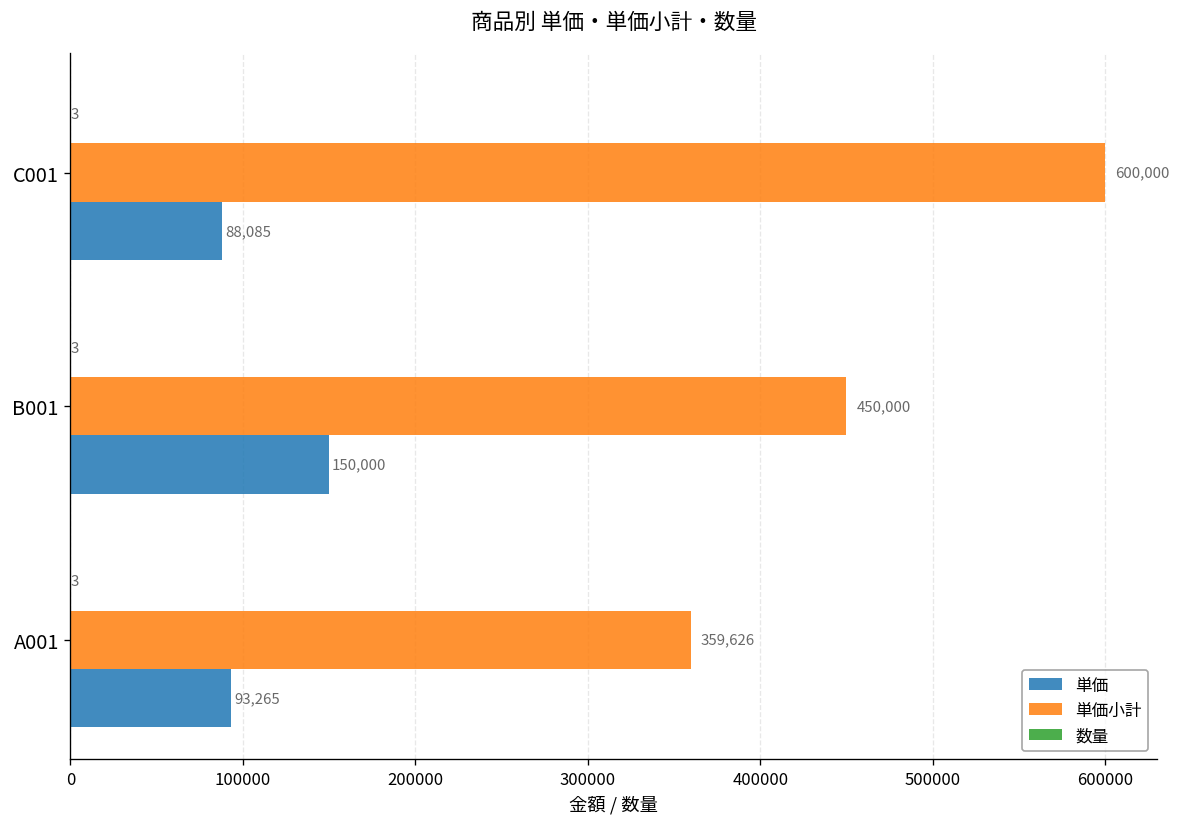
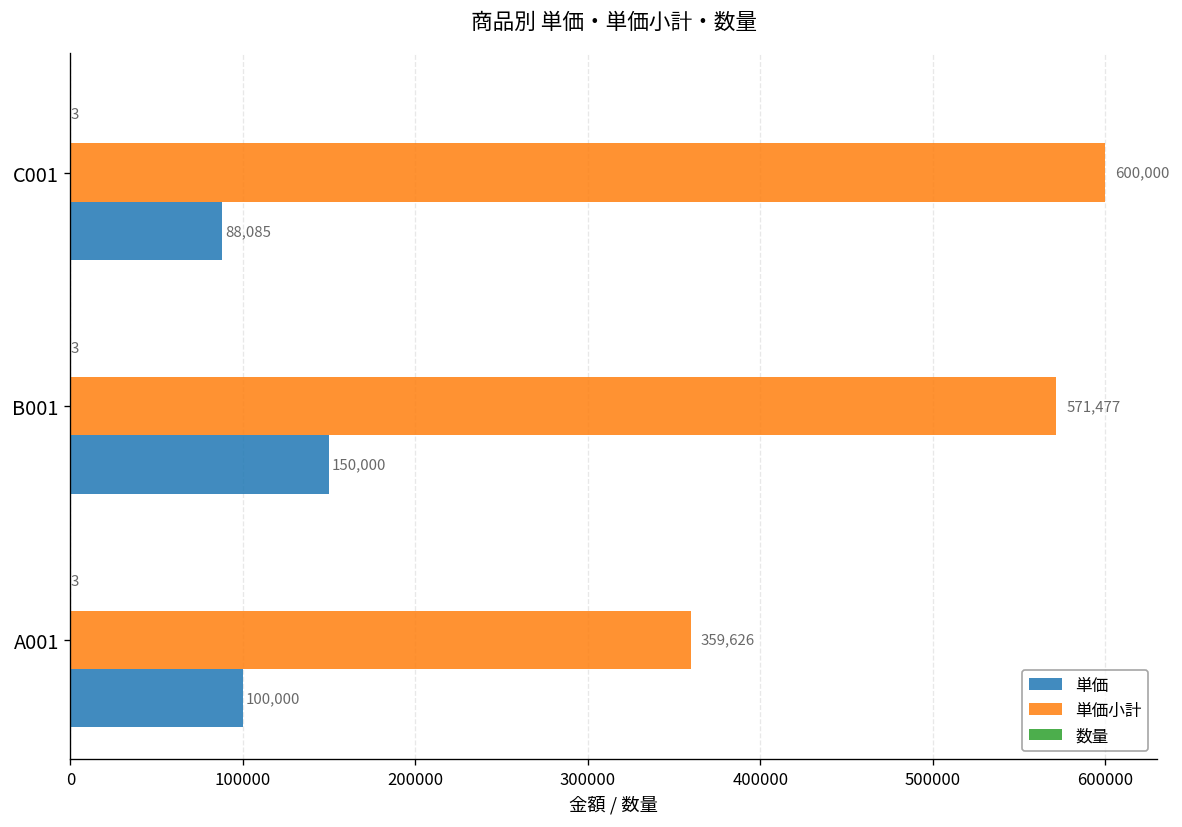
  {
    "単価": {
      "C001": "88,085",
      "B001": "150,000",
-     "A001": "93,265"
+     "A001": "100,000"
    },
    "単価小計": {
      "C001": "600,000",
-     "B001": "450,000",
+     "B001": "571,477",
      "A001": "359,626"
    },
    "数量": {
      "C001": "3",
      "B001": "3",
      "A001": "3"
    }
  }
